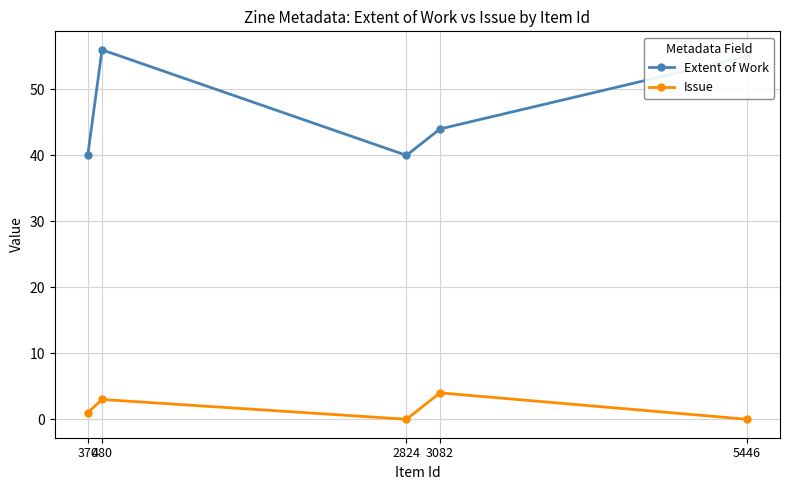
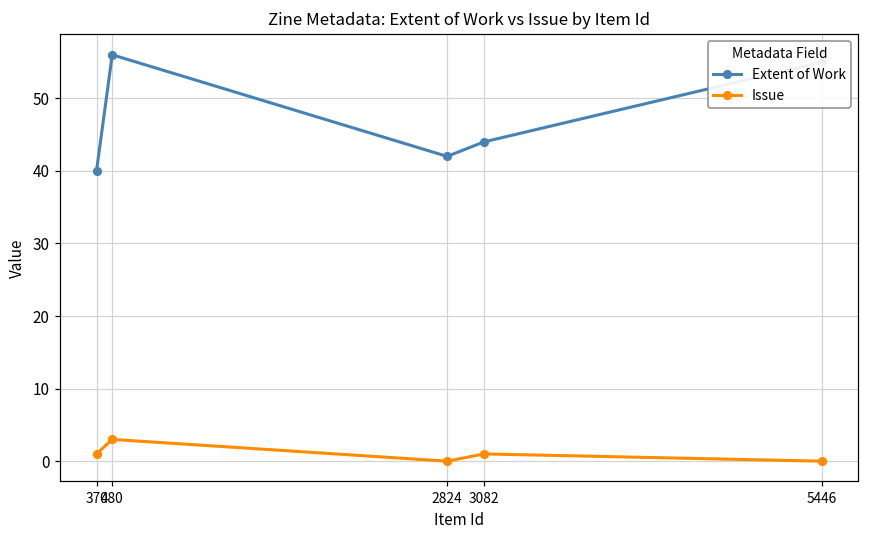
  {
    "Extent of Work": {
-     "2824": 40,
+     "2824": 42,
      "3082": 44
    },
    "Issue": {
      "2824": 0,
-     "3082": 4,
+     "3082": 1,
      "5446": 0
    }
  }
